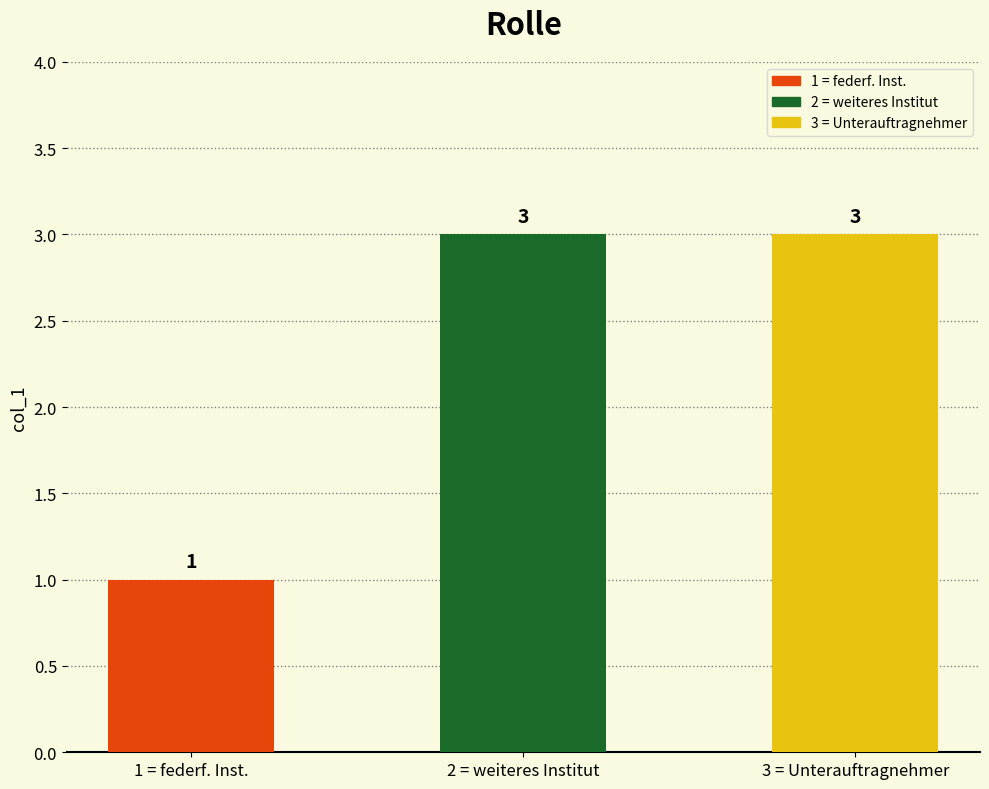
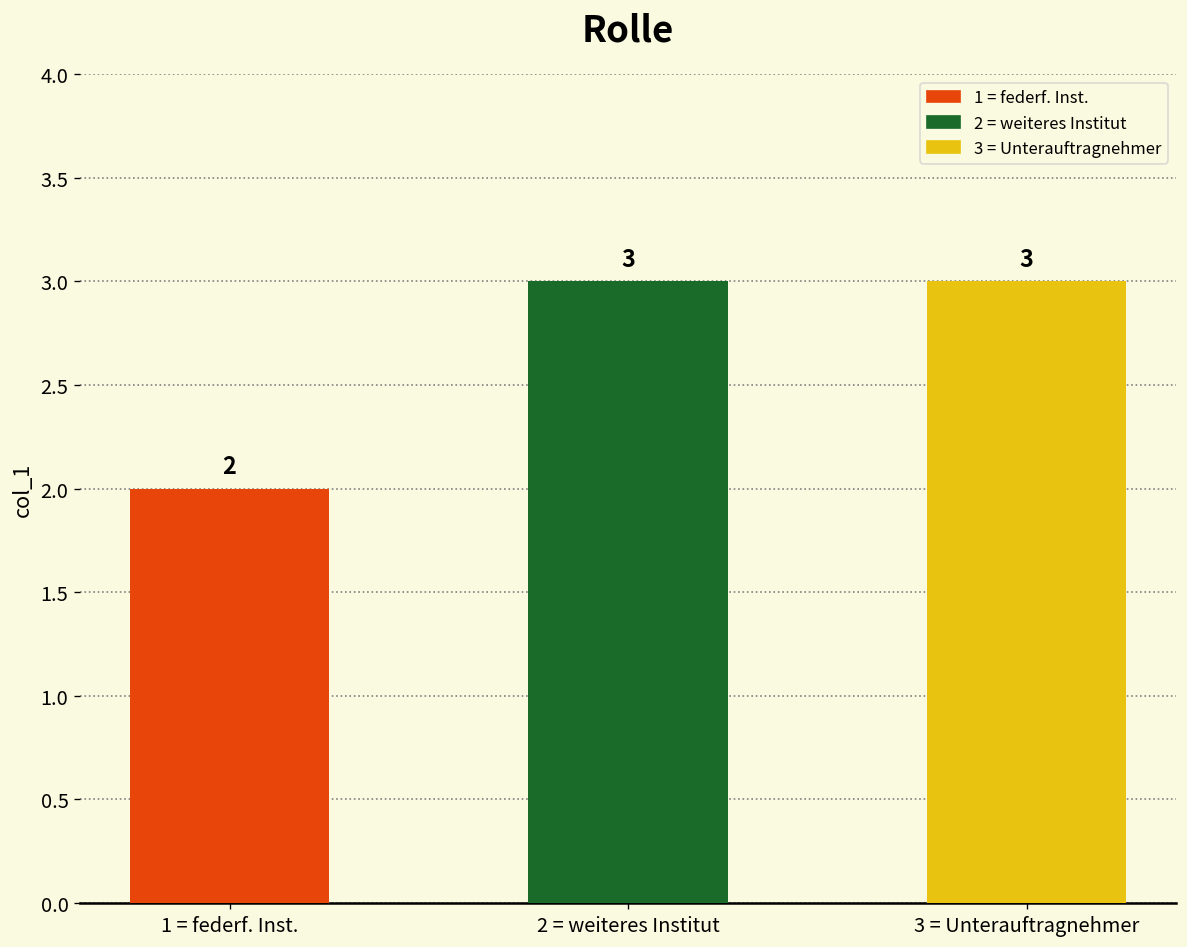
  {
-   "1 = federf. Inst.": 1,
+   "1 = federf. Inst.": 2,
    "2 = weiteres Institut": 3,
    "3 = Unterauftragnehmer": 3
  }
